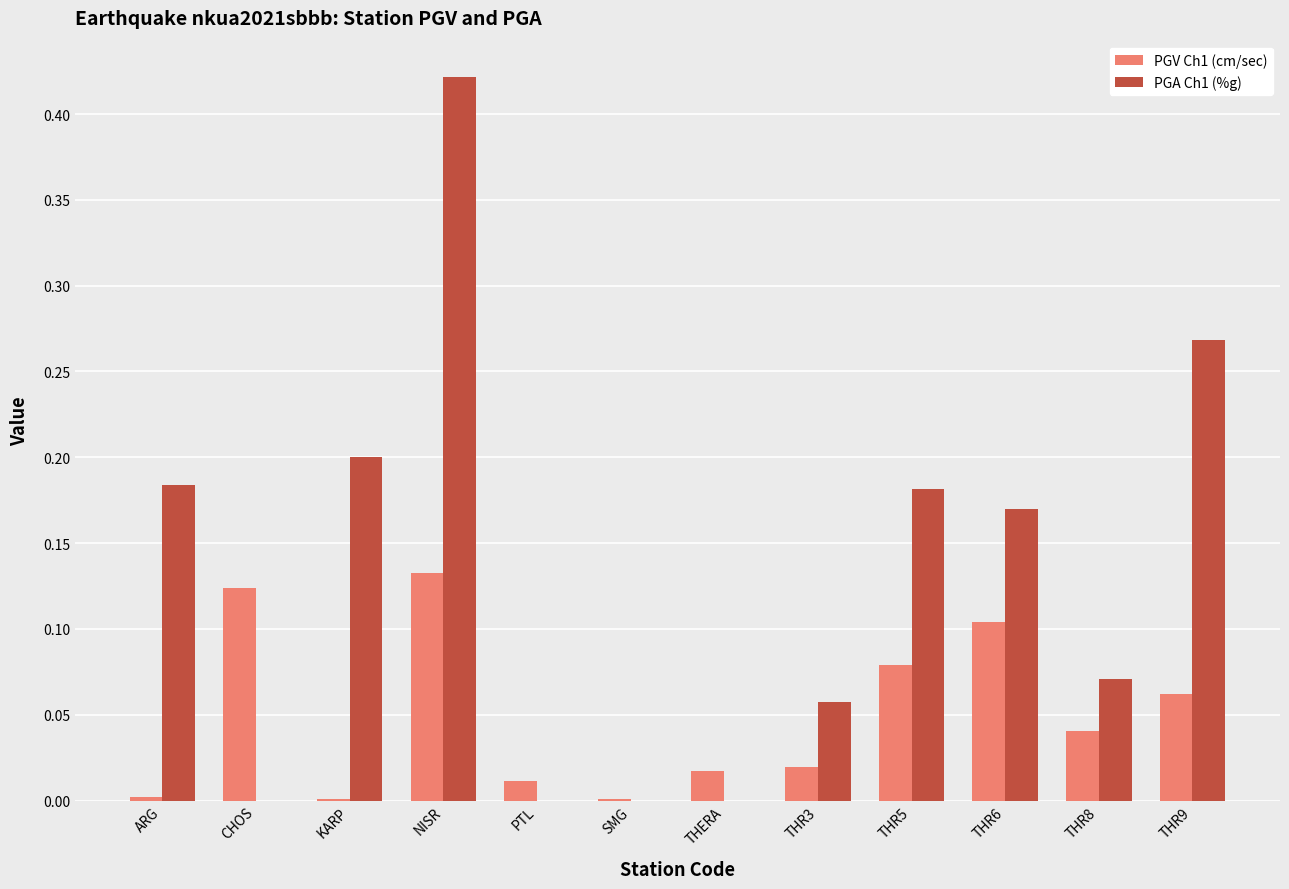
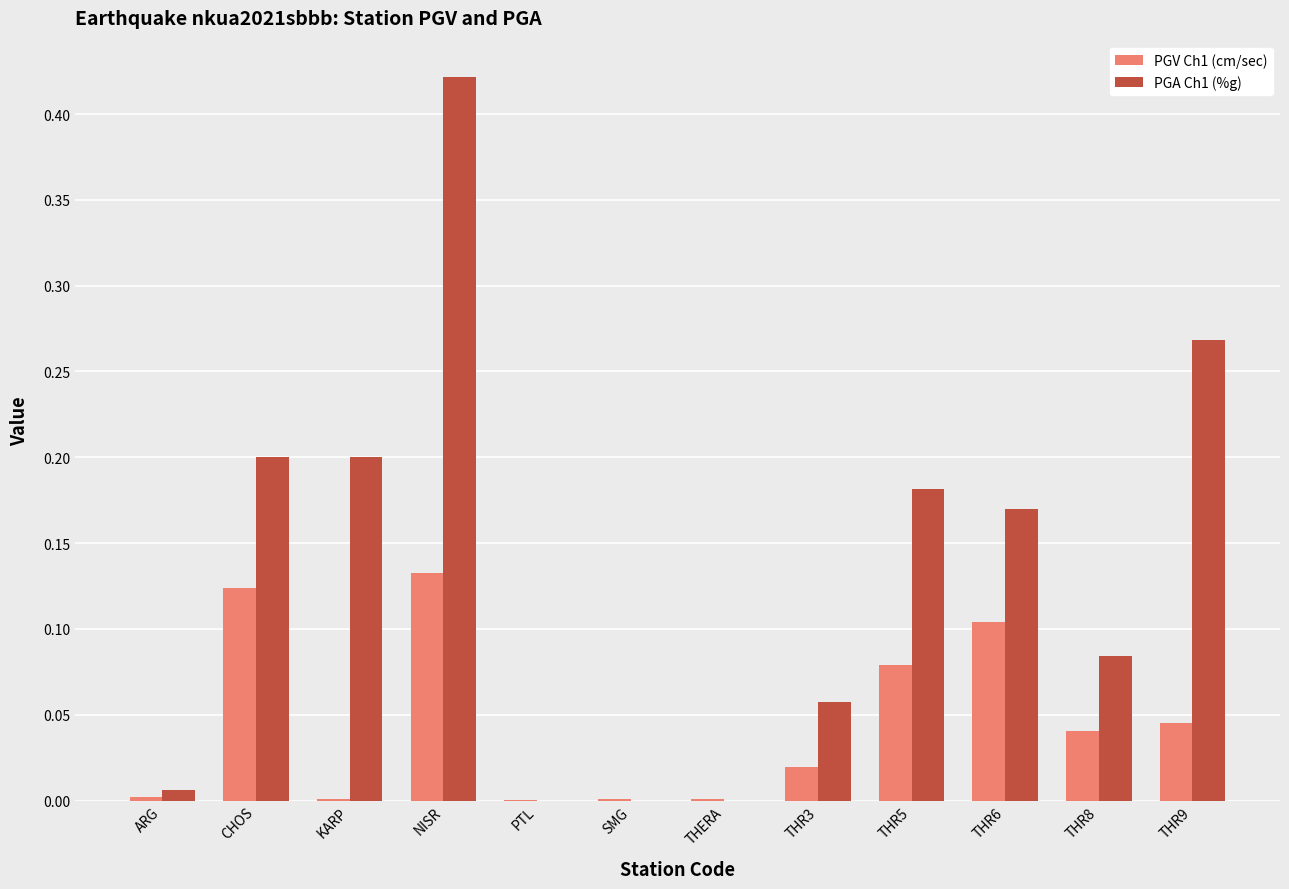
  {
    "PGV Ch1 (cm/sec)": {
      "ARG": 0.002,
      "CHOS": 0.124,
      "NISR": 0.132,
-     "PTL": 0.011,
-     "THERA": 0.017,
+     "PTL": 0.000,
+     "THERA": 0.001,
      "THR3": 0.020,
      "THR5": 0.079,
      "THR6": 0.104,
      "THR8": 0.040,
-     "THR9": 0.062
+     "THR9": 0.045
    },
    "PGA Ch1 (%g)": {
-     "ARG": 0.184,
-     "CHOS": 0.0,
+     "ARG": 0.006,
+     "CHOS": 0.2,
      "KARP": 0.200,
      "NISR": 0.422,
      "PTL": 0.000,
      "SMG": 0.000,
      "THERA": 0.000,
      "THR3": 0.057,
      "THR5": 0.182,
      "THR6": 0.170,
-     "THR8": 0.071,
+     "THR8": 0.084,
      "THR9": 0.269
    }
  }
